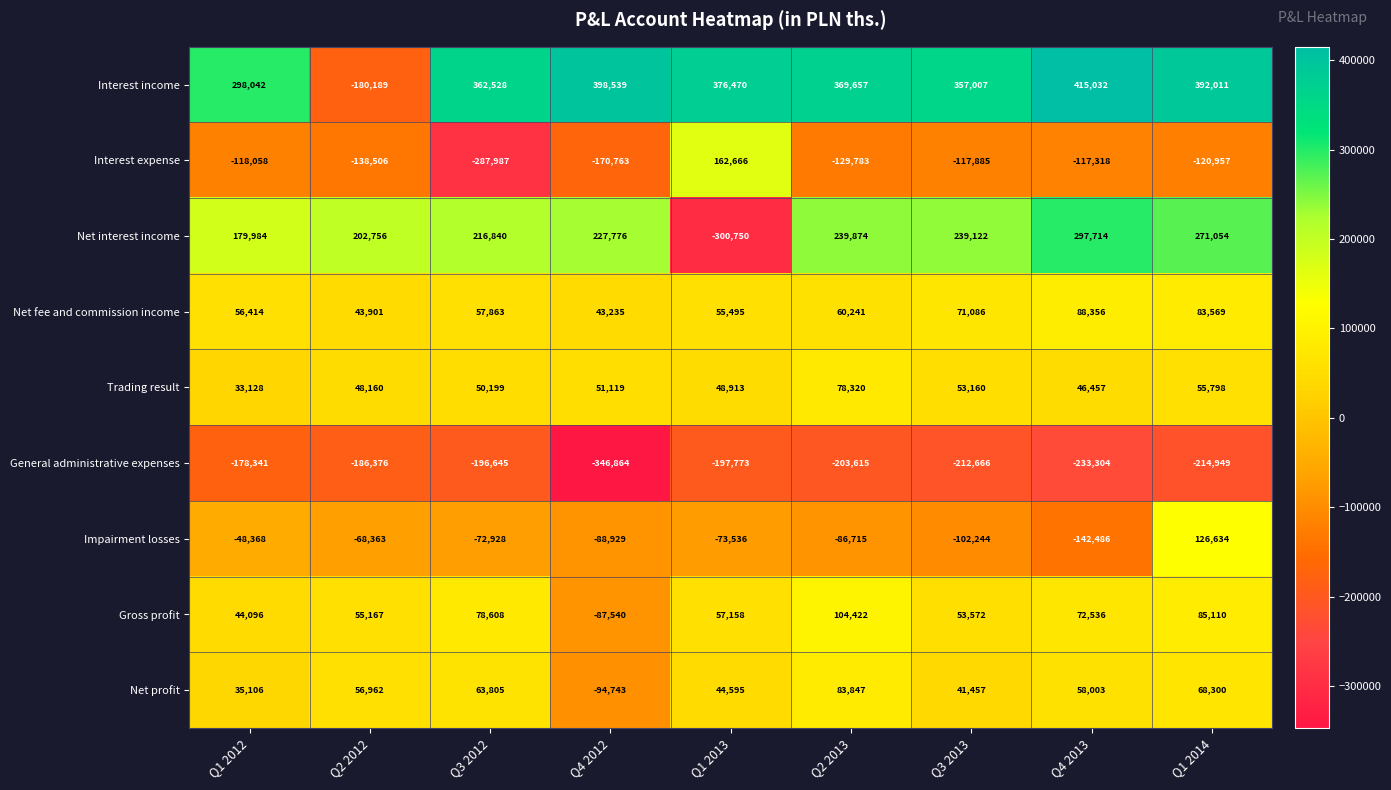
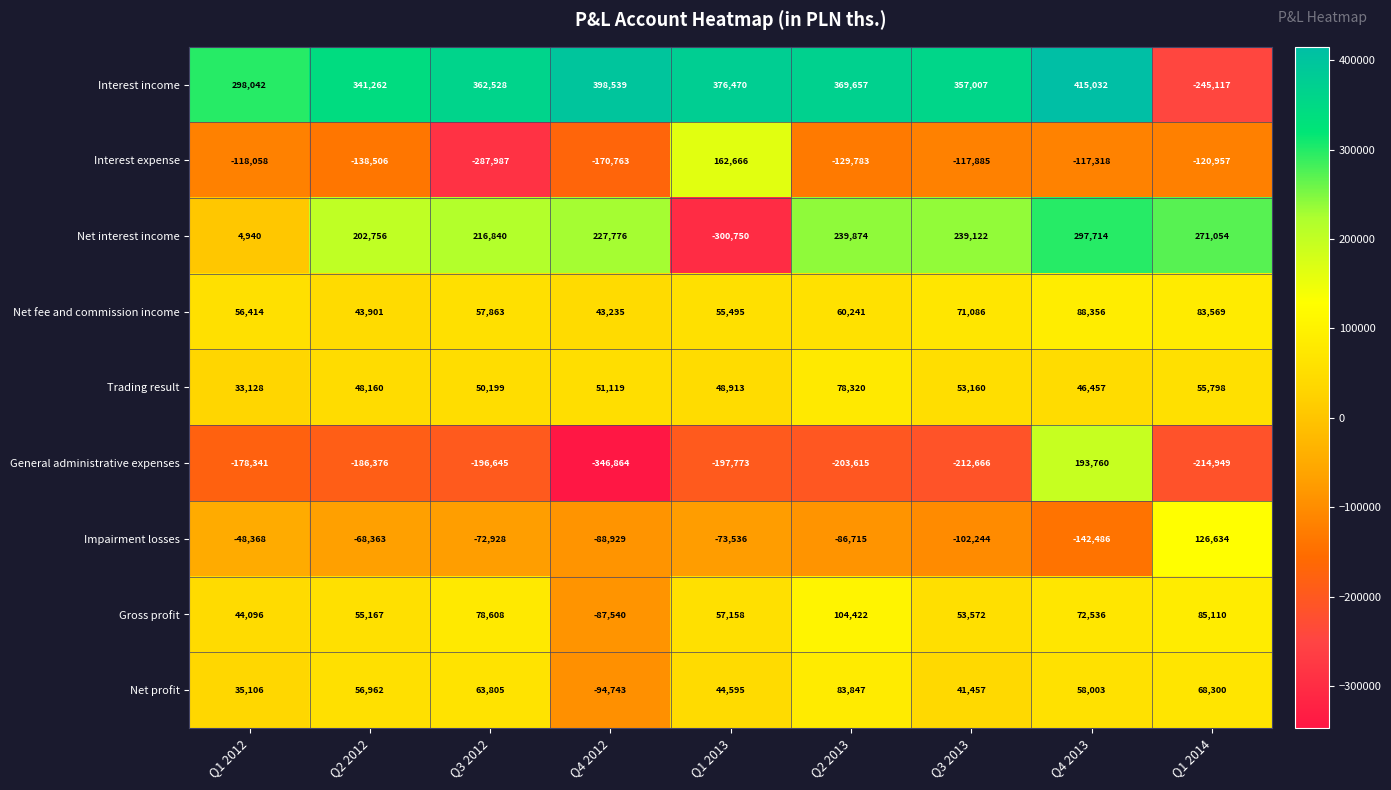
  {
    "Interest income": {
      "Q1 2012": "298,042",
-     "Q2 2012": "-180,189",
+     "Q2 2012": "341,262",
      "Q3 2012": "362,528",
      "Q4 2012": "398,539",
      "Q1 2013": "376,470",
      "Q2 2013": "369,657",
      "Q3 2013": "357,007",
      "Q4 2013": "415,032",
-     "Q1 2014": "392,011"
+     "Q1 2014": "-245,117"
    },
    "Interest expense": {
      "Q1 2012": "-118,058",
      "Q2 2012": "-138,506",
      "Q3 2012": "-287,987",
      "Q4 2012": "-170,763",
      "Q1 2013": "162,666",
      "Q2 2013": "-129,783",
      "Q3 2013": "-117,885",
      "Q4 2013": "-117,318",
      "Q1 2014": "-120,957"
    },
    "Net interest income": {
-     "Q1 2012": "179,984",
+     "Q1 2012": "4,940",
      "Q2 2012": "202,756",
      "Q3 2012": "216,840",
      "Q4 2012": "227,776",
      "Q1 2013": "-300,750",
      "Q2 2013": "239,874",
      "Q3 2013": "239,122",
      "Q4 2013": "297,714",
      "Q1 2014": "271,054"
    },
    "Net fee and commission income": {
      "Q1 2012": "56,414",
      "Q2 2012": "43,901",
      "Q3 2012": "57,863",
      "Q4 2012": "43,235",
      "Q1 2013": "55,495",
      "Q2 2013": "60,241",
      "Q3 2013": "71,086",
      "Q4 2013": "88,356",
      "Q1 2014": "83,569"
    },
    "Trading result": {
      "Q1 2012": "33,128",
      "Q2 2012": "48,160",
      "Q3 2012": "50,199",
      "Q4 2012": "51,119",
      "Q1 2013": "48,913",
      "Q2 2013": "78,320",
      "Q3 2013": "53,160",
      "Q4 2013": "46,457",
      "Q1 2014": "55,798"
    },
    "General administrative expenses": {
      "Q1 2012": "-178,341",
      "Q2 2012": "-186,376",
      "Q3 2012": "-196,645",
      "Q4 2012": "-346,864",
      "Q1 2013": "-197,773",
      "Q2 2013": "-203,615",
      "Q3 2013": "-212,666",
-     "Q4 2013": "-233,304",
+     "Q4 2013": "193,760",
      "Q1 2014": "-214,949"
    },
    "Impairment losses": {
      "Q1 2012": "-48,368",
      "Q2 2012": "-68,363",
      "Q3 2012": "-72,928",
      "Q4 2012": "-88,929",
      "Q1 2013": "-73,536",
      "Q2 2013": "-86,715",
      "Q3 2013": "-102,244",
      "Q4 2013": "-142,486",
      "Q1 2014": "126,634"
    },
    "Gross profit": {
      "Q1 2012": "44,096",
      "Q2 2012": "55,167",
      "Q3 2012": "78,608",
      "Q4 2012": "-87,540",
      "Q1 2013": "57,158",
      "Q2 2013": "104,422",
      "Q3 2013": "53,572",
      "Q4 2013": "72,536",
      "Q1 2014": "85,110"
    },
    "Net profit": {
      "Q1 2012": "35,106",
      "Q2 2012": "56,962",
      "Q3 2012": "63,805",
      "Q4 2012": "-94,743",
      "Q1 2013": "44,595",
      "Q2 2013": "83,847",
      "Q3 2013": "41,457",
      "Q4 2013": "58,003",
      "Q1 2014": "68,300"
    }
  }
